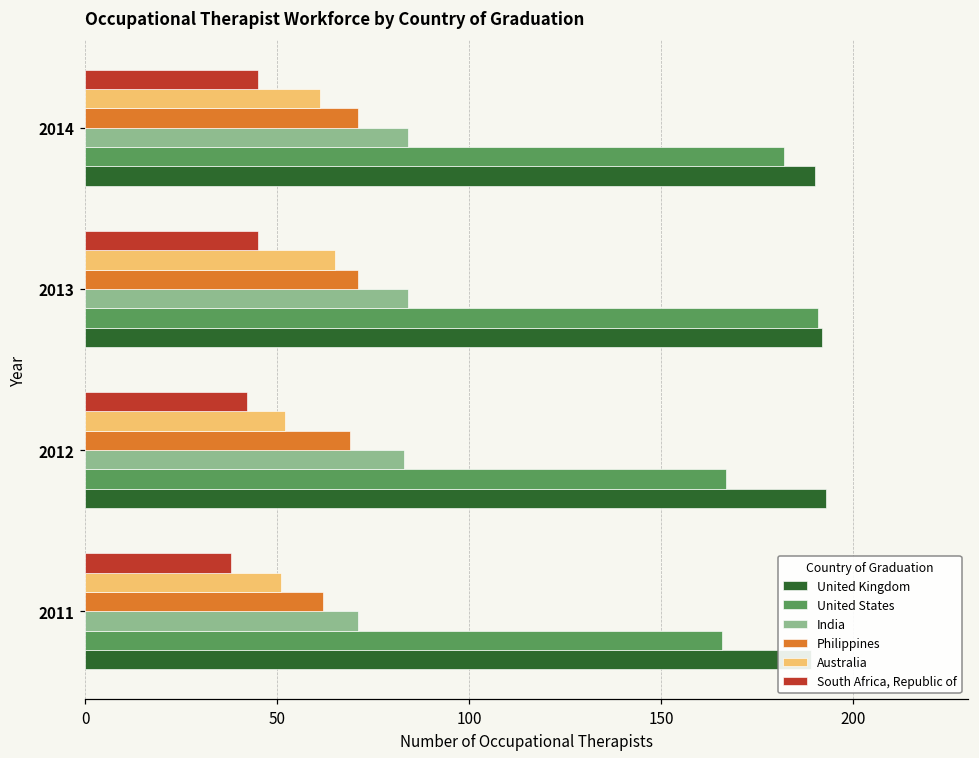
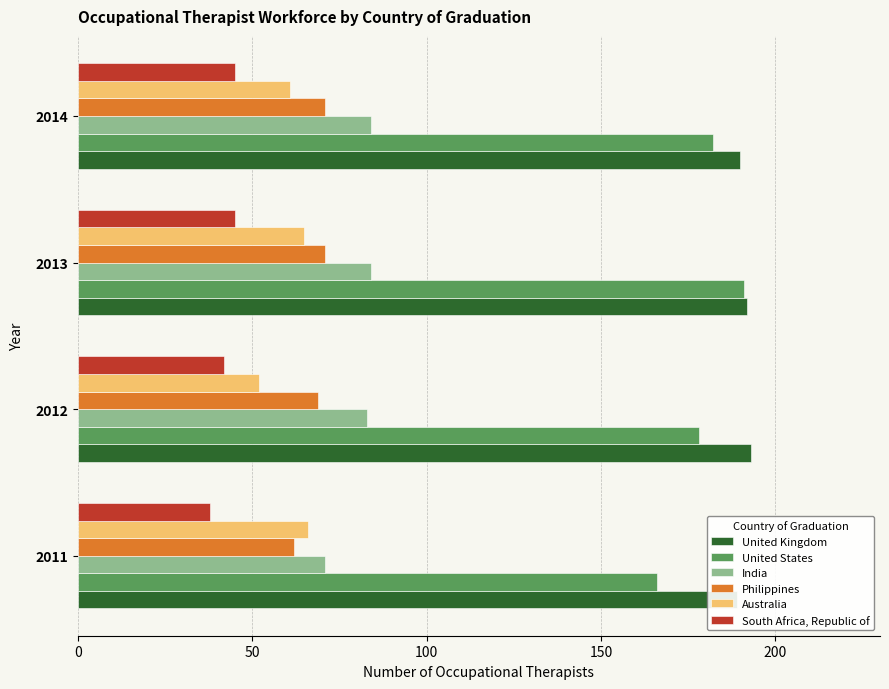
  {
    "United Kingdom": {
      "2014": 190,
      "2013": 192,
      "2012": 193
    },
    "United States": {
      "2014": 182,
      "2013": 191,
-     "2012": 167,
+     "2012": 178,
      "2011": 166
    },
    "India": {
      "2014": 84,
      "2013": 84,
      "2012": 83,
      "2011": 71
    },
    "Philippines": {
      "2014": 71,
      "2013": 71,
      "2012": 69,
      "2011": 62
    },
    "Australia": {
      "2014": 61,
      "2013": 65,
      "2012": 52,
-     "2011": 51
+     "2011": 66
    },
    "South Africa, Republic of": {
      "2014": 45,
      "2013": 45,
      "2012": 42,
      "2011": 38
    }
  }
